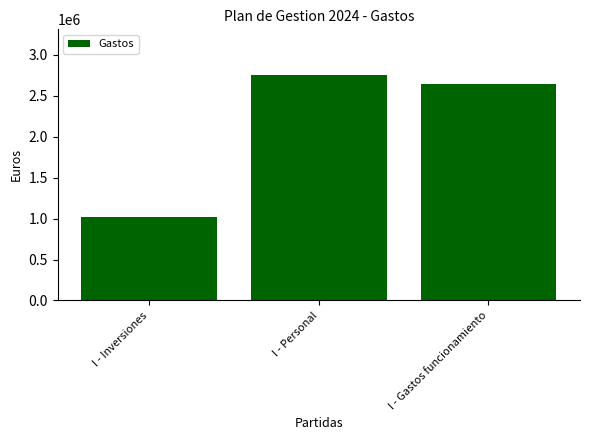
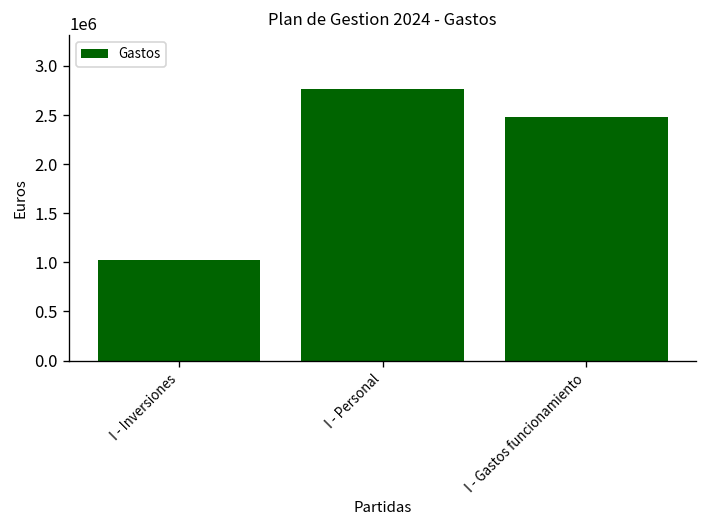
  {
    "I - Inversiones": 1000000,
    "I - Personal": 2800000,
-   "I - Gastos funcionamiento": 2600000
+   "I - Gastos funcionamiento": 2500000
  }
